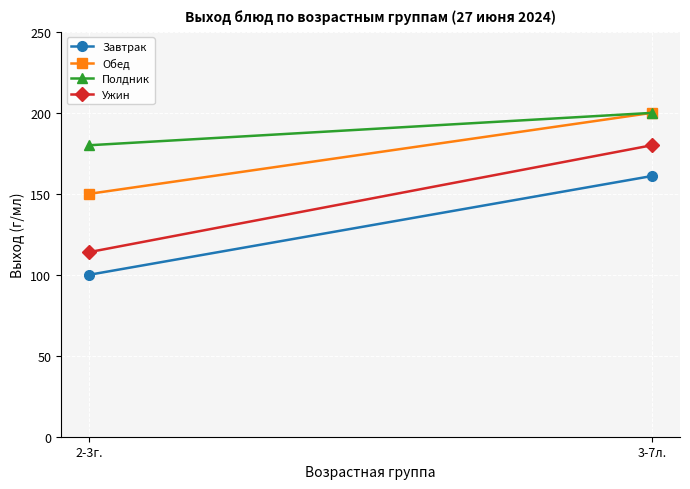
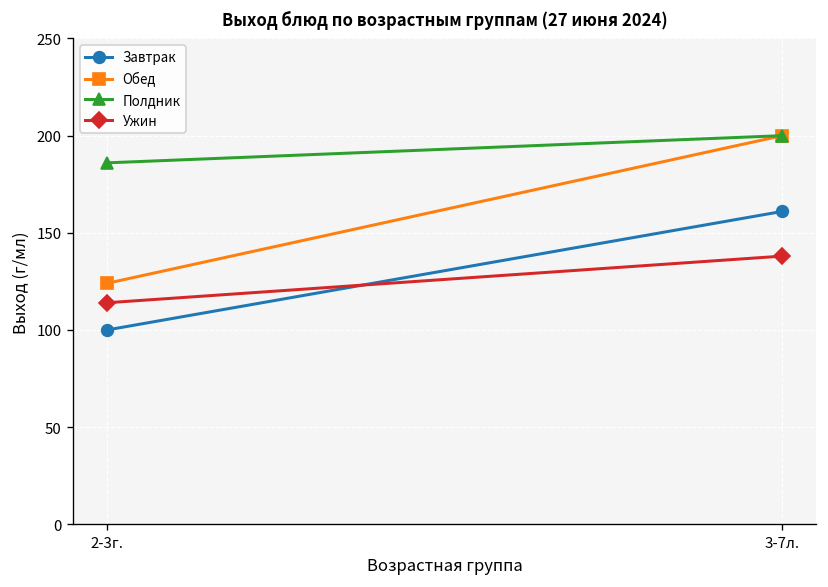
  {
    "Завтрак": {
      "2-3г.": 100,
      "3-7л.": 161
    },
    "Обед": {
-     "2-3г.": 150
+     "2-3г.": 124
    },
    "Полдник": {
-     "2-3г.": 180
+     "2-3г.": 186
    },
    "Ужин": {
      "2-3г.": 114,
-     "3-7л.": 180
+     "3-7л.": 138
    }
  }
